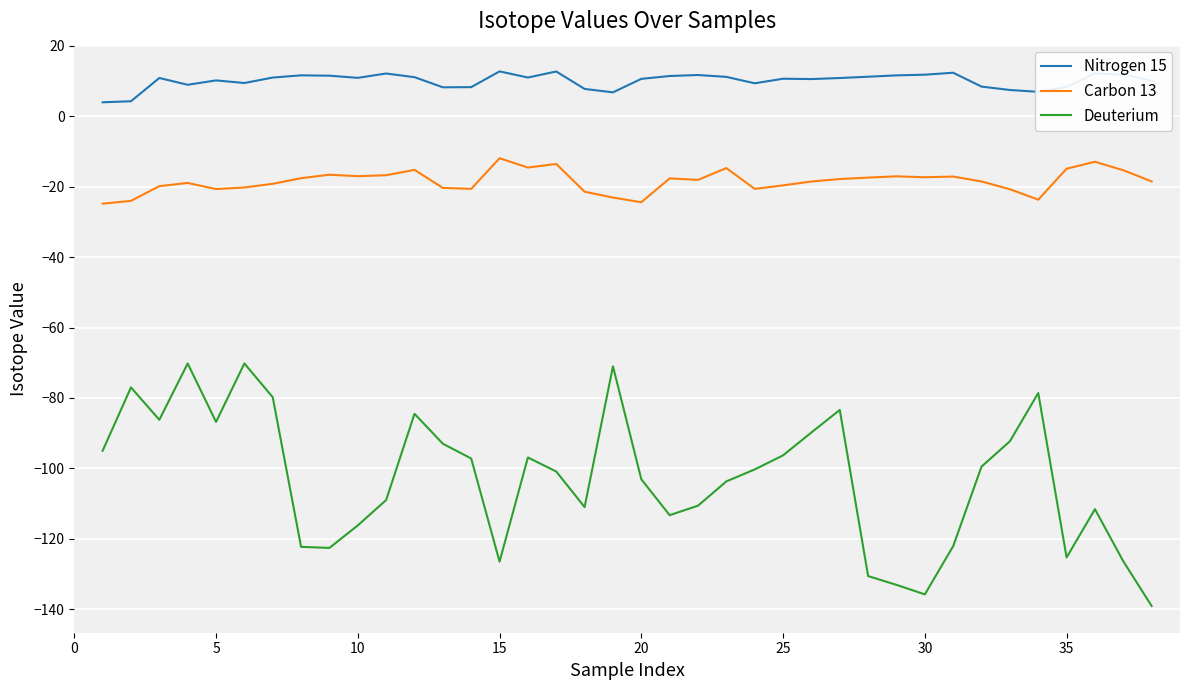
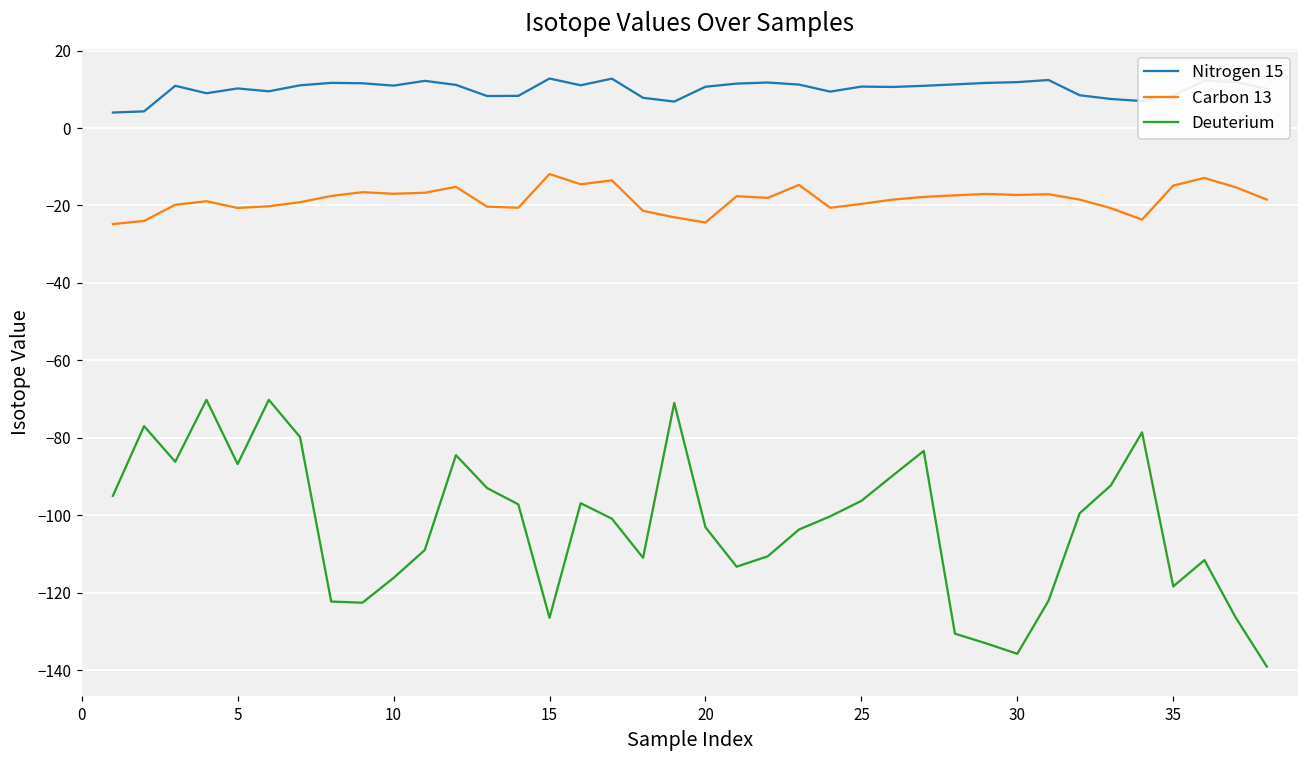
  {
    "Nitrogen 15": {
      "5": 10,
      "10": 11,
      "15": 13,
      "20": 11,
      "25": 11,
      "30": 12
    },
    "Carbon 13": {
      "5": -21,
      "10": -17,
      "15": -12,
      "20": -24,
      "25": -20,
      "30": -17,
      "35": -15
    },
    "Deuterium": {
      "5": -87,
      "10": -116,
      "15": -127,
      "20": -103,
      "25": -96,
      "30": -136,
-     "35": -125
+     "35": -118
    }
  }
